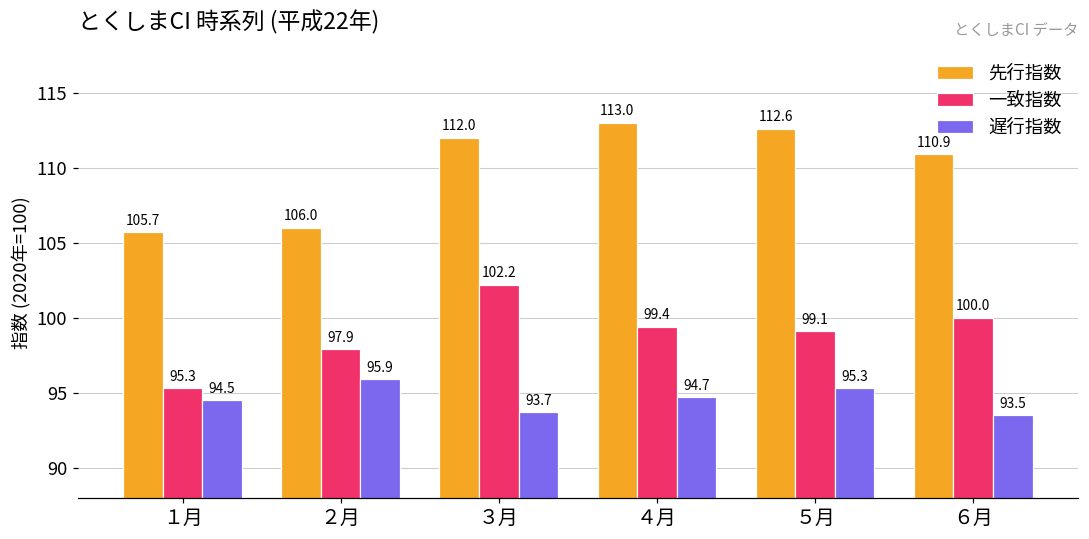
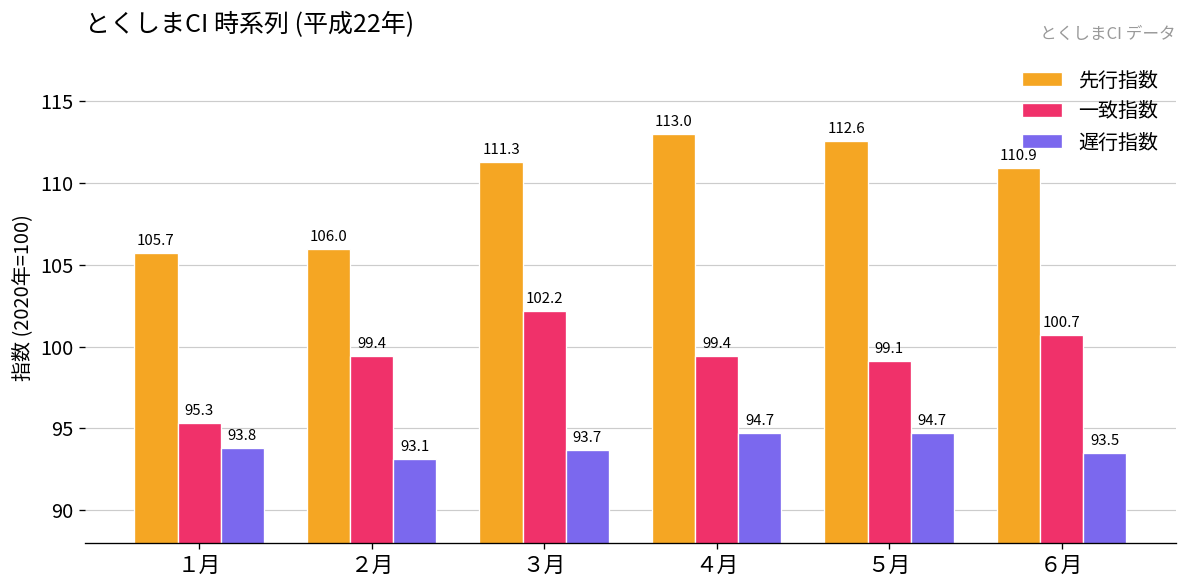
  {
    "先行指数": {
      "１月": 105.7,
      "２月": 106.0,
-     "３月": 112.0,
+     "３月": 111.3,
      "４月": 113.0,
      "５月": 112.6,
      "６月": 110.9
    },
    "一致指数": {
      "１月": 95.3,
-     "２月": 97.9,
+     "２月": 99.4,
      "３月": 102.2,
      "４月": 99.4,
      "５月": 99.1,
-     "６月": 100.0
+     "６月": 100.7
    },
    "遅行指数": {
-     "１月": 94.5,
-     "２月": 95.9,
+     "１月": 93.8,
+     "２月": 93.1,
      "３月": 93.7,
      "４月": 94.7,
-     "５月": 95.3,
+     "５月": 94.7,
      "６月": 93.5
    }
  }
